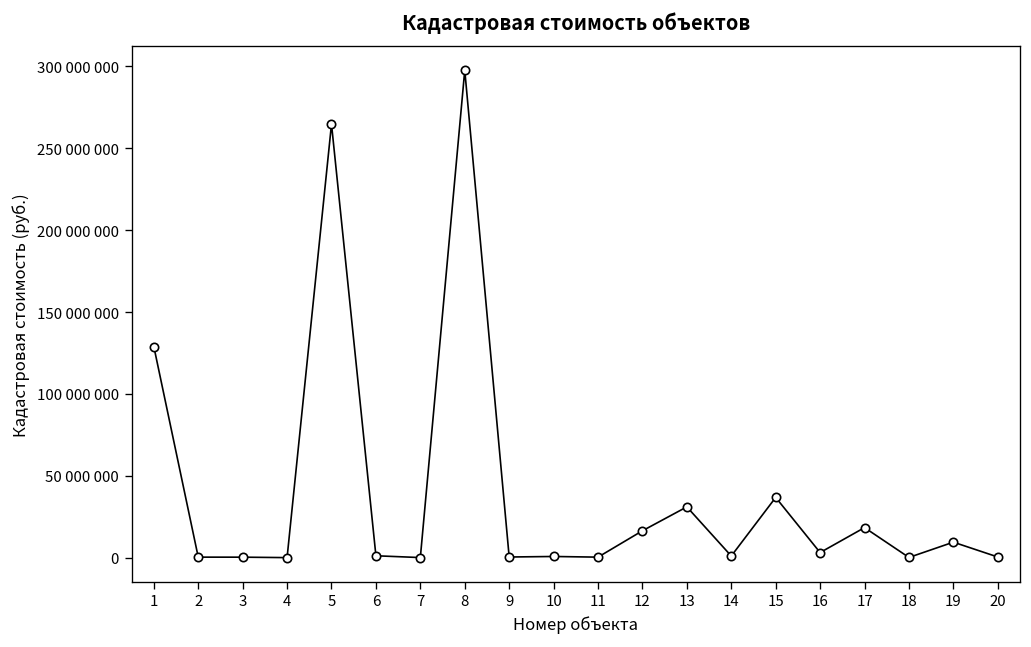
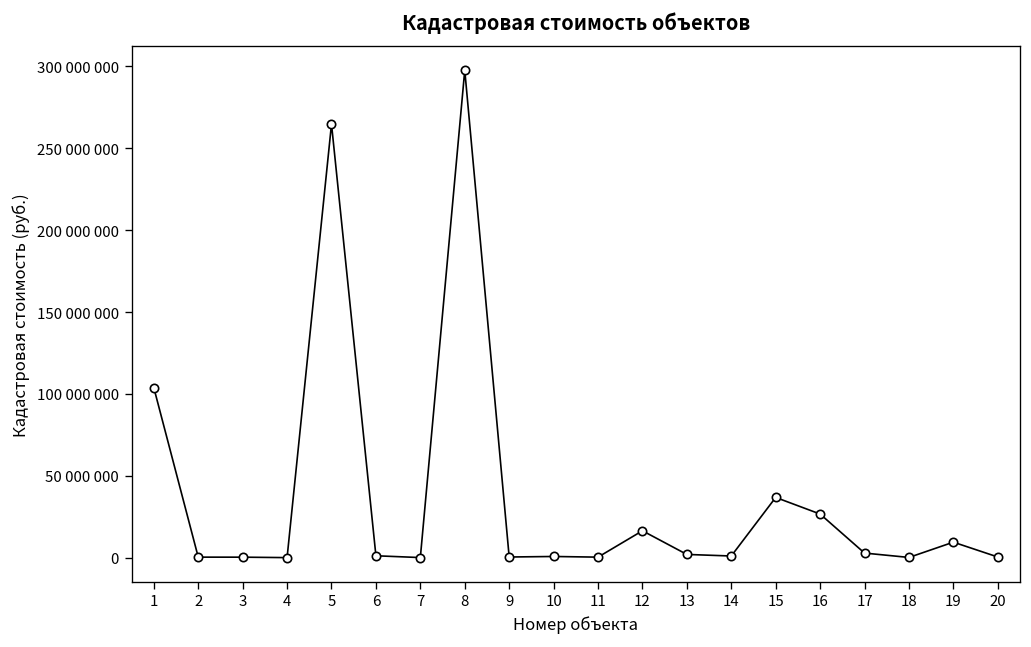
  {
-   "1": 129000000,
+   "1": 104000000,
    "2": 0,
    "3": 0,
    "4": 0,
    "5": 265000000,
    "6": 1000000,
    "7": 0,
    "8": 298000000,
    "9": 0,
    "10": 1000000,
    "11": 0,
    "12": 16000000,
-   "13": 31000000,
+   "13": 2000000,
    "14": 1000000,
    "15": 37000000,
-   "16": 3000000,
-   "17": 18000000,
+   "16": 27000000,
+   "17": 3000000,
    "18": 0,
    "19": 10000000,
    "20": 0
  }
